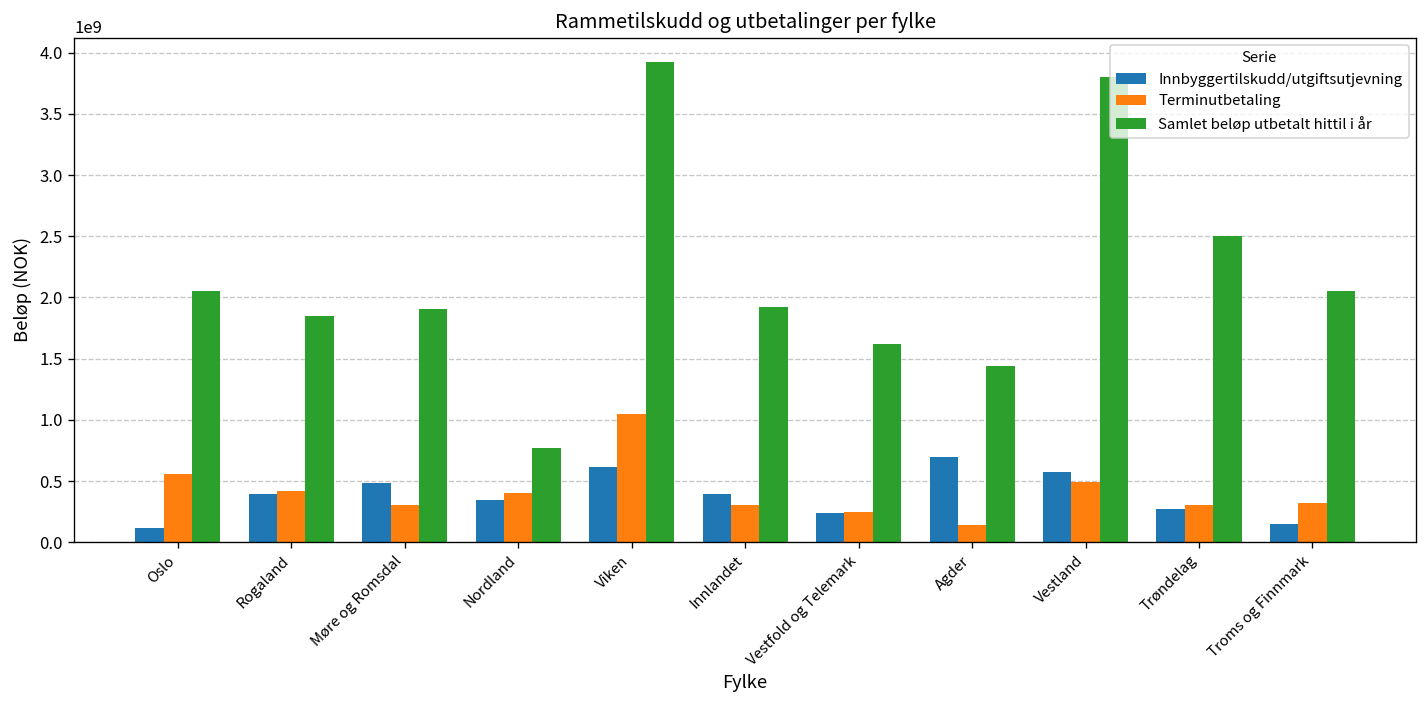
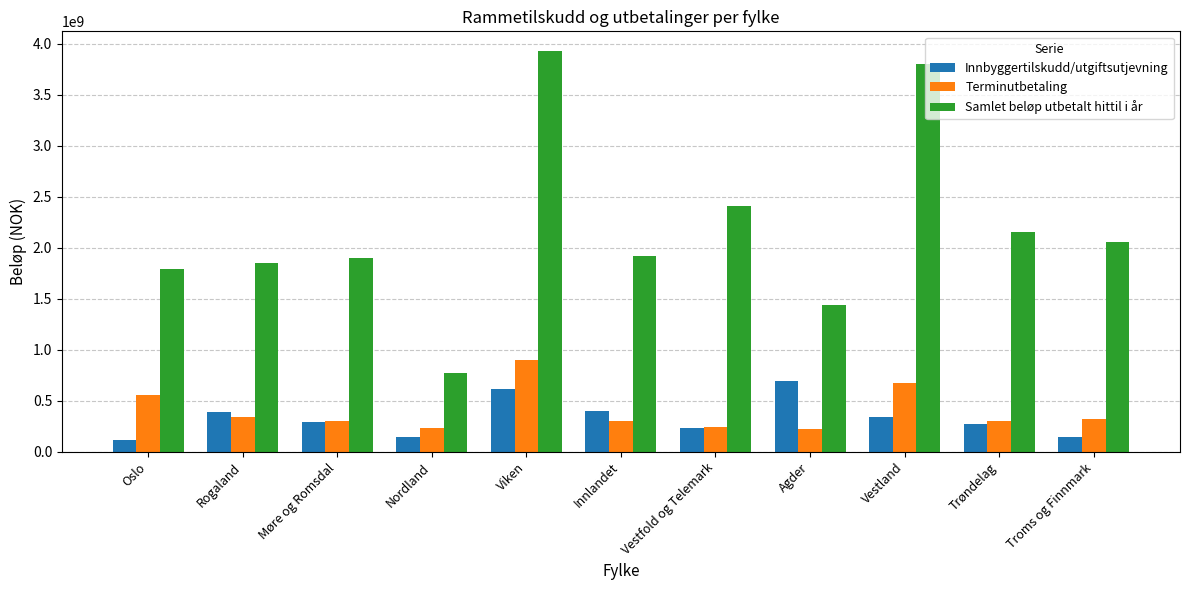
  {
    "Innbyggertilskudd/utgiftsutjevning": {
      "Oslo": 120000000,
      "Rogaland": 400000000,
-     "Møre og Romsdal": 480000000,
-     "Nordland": 350000000,
+     "Møre og Romsdal": 290000000,
+     "Nordland": 150000000,
      "Viken": 620000000,
      "Innlandet": 400000000,
      "Vestfold og Telemark": 240000000,
      "Agder": 700000000,
-     "Vestland": 580000000,
+     "Vestland": 350000000,
      "Trøndelag": 270000000,
      "Troms og Finnmark": 150000000
    },
    "Terminutbetaling": {
      "Oslo": 560000000,
-     "Rogaland": 420000000,
+     "Rogaland": 340000000,
      "Møre og Romsdal": 300000000,
-     "Nordland": 400000000,
-     "Viken": 1050000000,
+     "Nordland": 230000000,
+     "Viken": 900000000,
      "Innlandet": 310000000,
      "Vestfold og Telemark": 250000000,
-     "Agder": 140000000,
-     "Vestland": 490000000,
+     "Agder": 220000000,
+     "Vestland": 670000000,
      "Trøndelag": 310000000,
      "Troms og Finnmark": 320000000
    },
    "Samlet beløp utbetalt hittil i år": {
-     "Oslo": 2050000000,
+     "Oslo": 1790000000,
      "Rogaland": 1850000000,
      "Møre og Romsdal": 1900000000,
      "Nordland": 770000000,
      "Viken": 3930000000,
      "Innlandet": 1920000000,
-     "Vestfold og Telemark": 1620000000,
+     "Vestfold og Telemark": 2410000000,
      "Agder": 1440000000,
-     "Trøndelag": 2500000000,
+     "Trøndelag": 2150000000,
      "Troms og Finnmark": 2050000000
    }
  }
